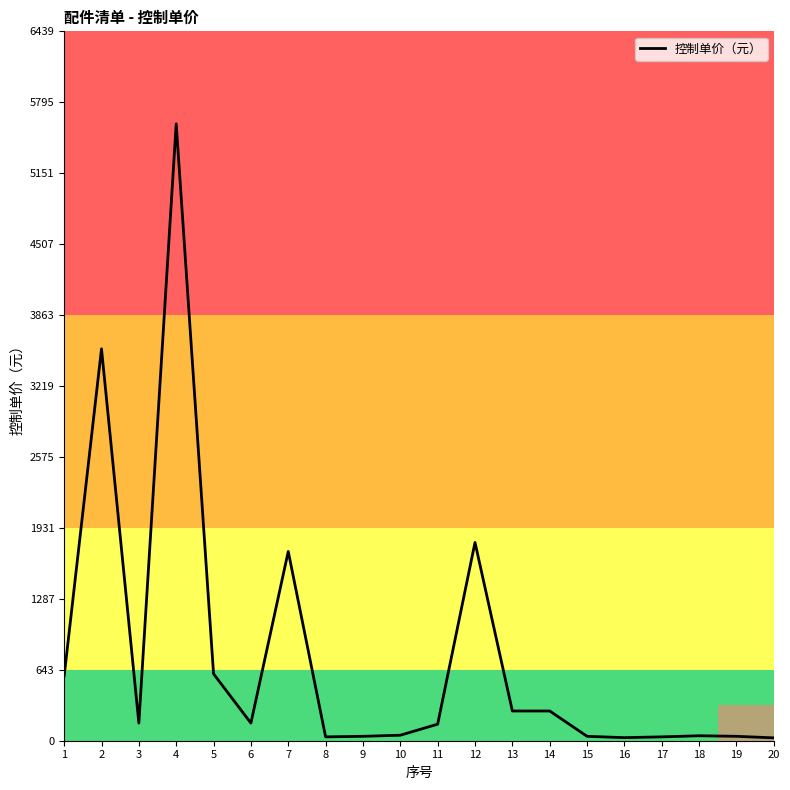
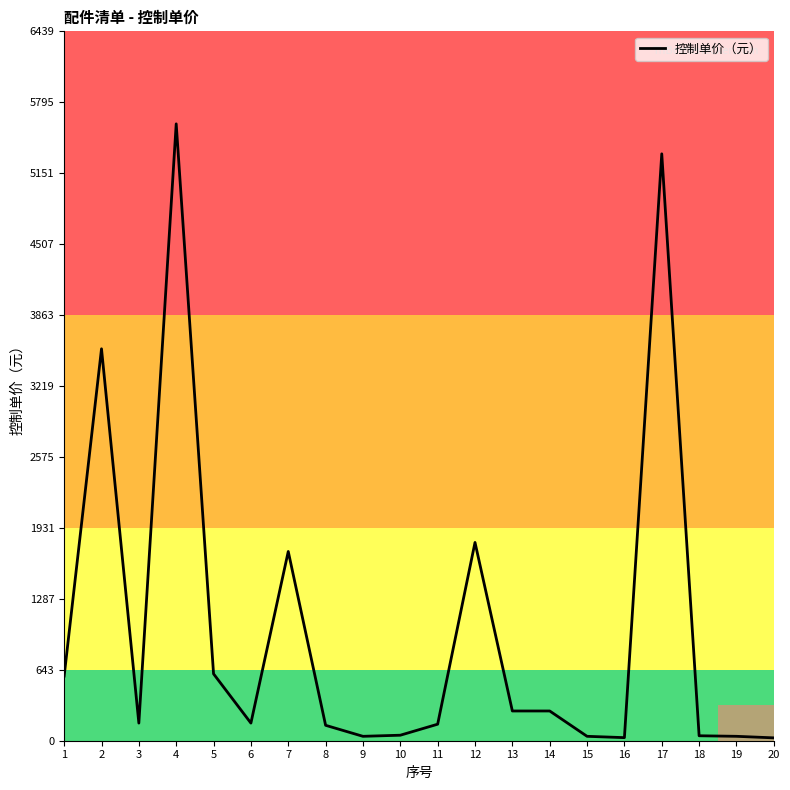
  {
    "1": 590,
    "2": 3560,
    "3": 160,
    "4": 5600,
    "5": 610,
    "6": 160,
    "7": 1720,
-   "8": 30,
+   "8": 140,
    "9": 40,
    "10": 50,
    "11": 150,
    "12": 1800,
    "13": 270,
    "14": 270,
    "15": 40,
    "16": 30,
-   "17": 30,
+   "17": 5330,
    "18": 40,
    "19": 40,
    "20": 30
  }
